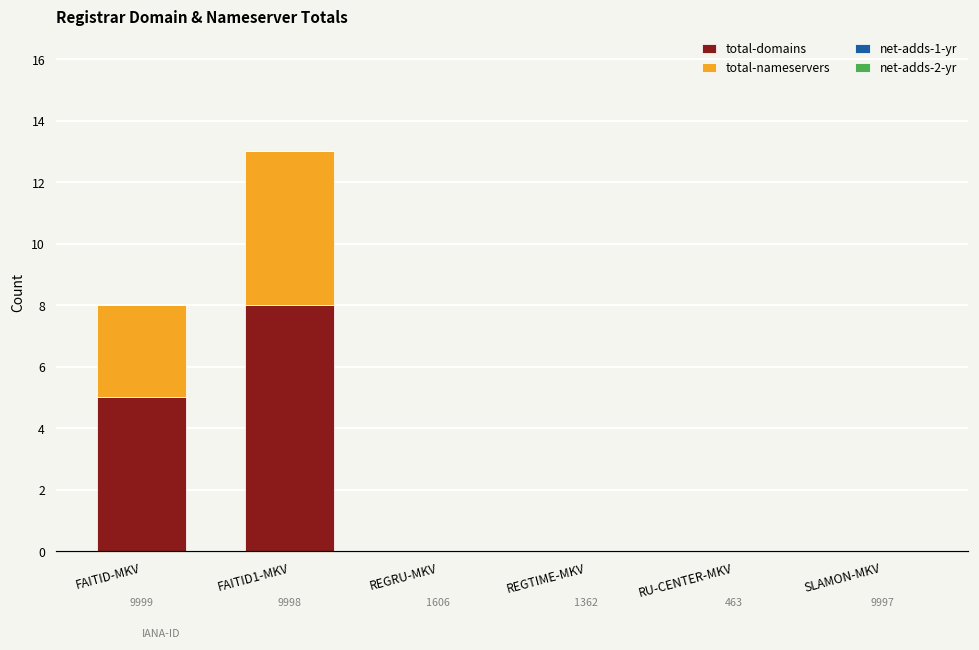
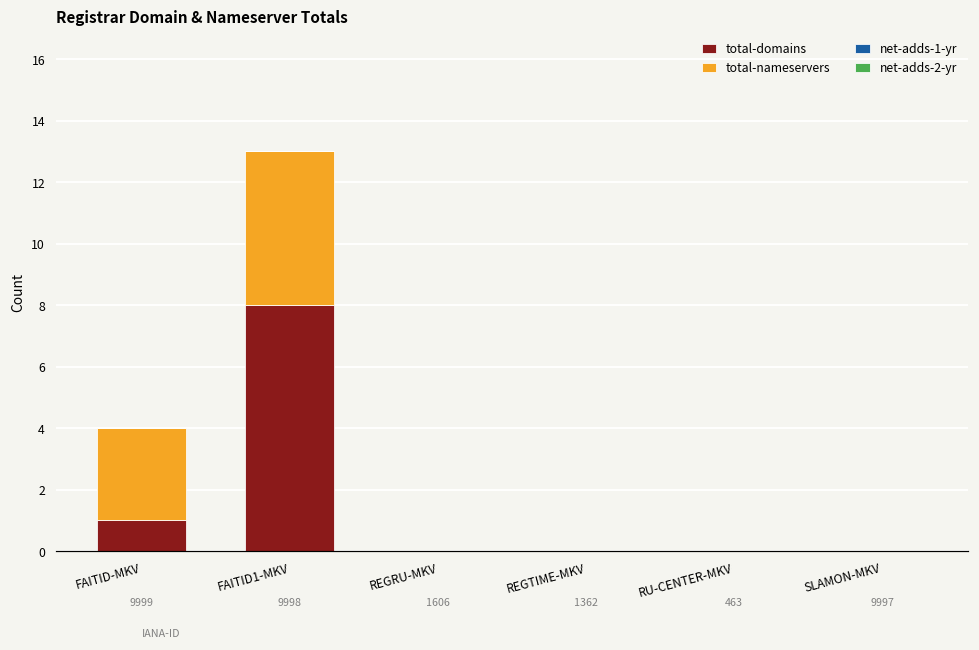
  {
    "total-domains": {
-     "FAITID-MKV": 5,
+     "FAITID-MKV": 1,
      "FAITID1-MKV": 8,
      "REGRU-MKV": 0,
      "REGTIME-MKV": 0,
      "RU-CENTER-MKV": 0,
      "SLAMON-MKV": 0
    },
    "net-adds-2-yr": {
      "REGRU-MKV": 0,
      "REGTIME-MKV": 0,
      "RU-CENTER-MKV": 0,
      "SLAMON-MKV": 0
    }
  }
